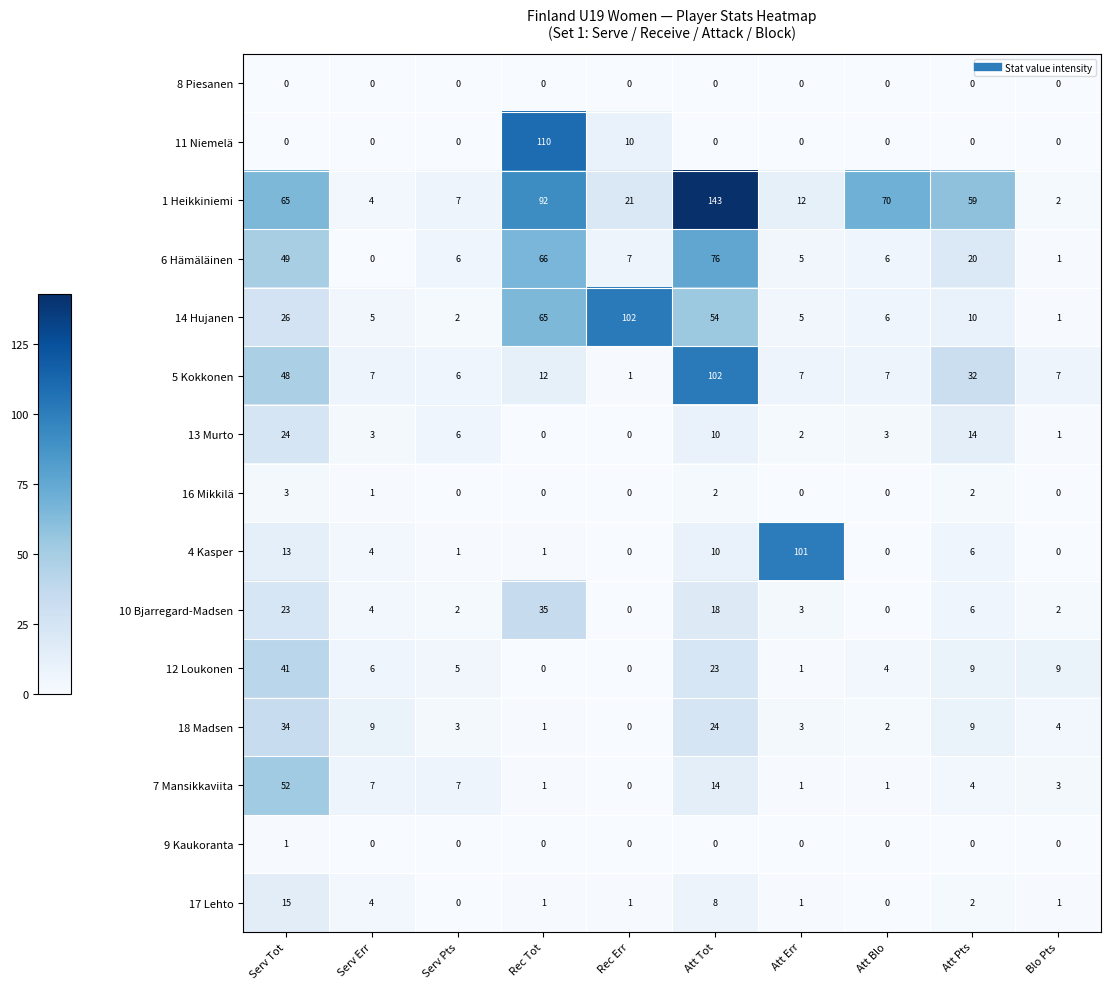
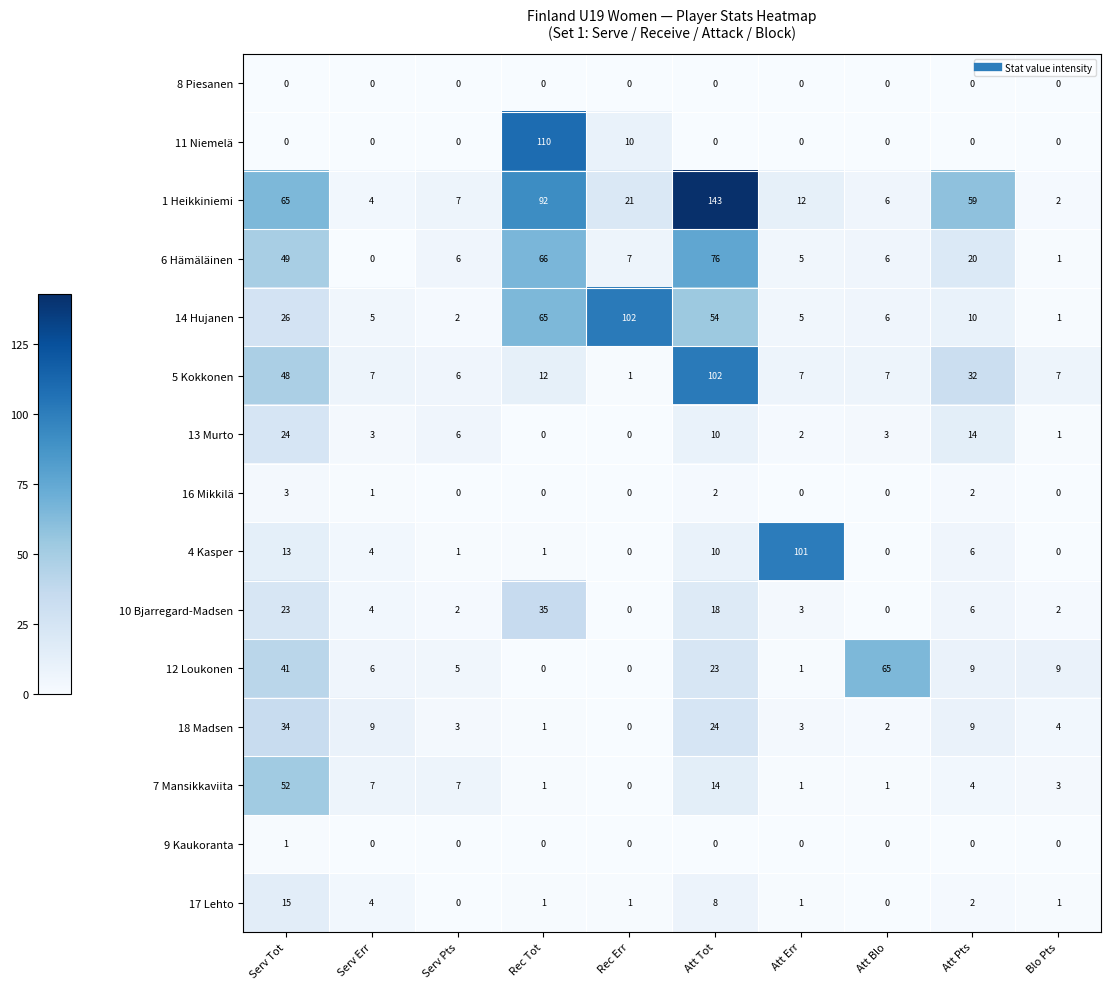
  {
    "8 Piesanen": {
      "Serv Tot": 0,
      "Serv Err": 0,
      "Serv Pts": 0,
      "Rec Tot": 0,
      "Rec Err": 0,
      "Att Tot": 0,
      "Att Err": 0,
      "Att Blo": 0,
      "Att Pts": 0,
      "Blo Pts": 0
    },
    "11 Niemelä": {
      "Serv Tot": 0,
      "Serv Err": 0,
      "Serv Pts": 0,
      "Rec Tot": 110,
      "Rec Err": 10,
      "Att Tot": 0,
      "Att Err": 0,
      "Att Blo": 0,
      "Att Pts": 0,
      "Blo Pts": 0
    },
    "1 Heikkiniemi": {
      "Serv Tot": 65,
      "Serv Err": 4,
      "Serv Pts": 7,
      "Rec Tot": 92,
      "Rec Err": 21,
      "Att Tot": 143,
      "Att Err": 12,
-     "Att Blo": 70,
+     "Att Blo": 6,
      "Att Pts": 59,
      "Blo Pts": 2
    },
    "6 Hämäläinen": {
      "Serv Tot": 49,
      "Serv Err": 0,
      "Serv Pts": 6,
      "Rec Tot": 66,
      "Rec Err": 7,
      "Att Tot": 76,
      "Att Err": 5,
      "Att Blo": 6,
      "Att Pts": 20,
      "Blo Pts": 1
    },
    "14 Hujanen": {
      "Serv Tot": 26,
      "Serv Err": 5,
      "Serv Pts": 2,
      "Rec Tot": 65,
      "Rec Err": 102,
      "Att Tot": 54,
      "Att Err": 5,
      "Att Blo": 6,
      "Att Pts": 10,
      "Blo Pts": 1
    },
    "5 Kokkonen": {
      "Serv Tot": 48,
      "Serv Err": 7,
      "Serv Pts": 6,
      "Rec Tot": 12,
      "Rec Err": 1,
      "Att Tot": 102,
      "Att Err": 7,
      "Att Blo": 7,
      "Att Pts": 32,
      "Blo Pts": 7
    },
    "13 Murto": {
      "Serv Tot": 24,
      "Serv Err": 3,
      "Serv Pts": 6,
      "Rec Tot": 0,
      "Rec Err": 0,
      "Att Tot": 10,
      "Att Err": 2,
      "Att Blo": 3,
      "Att Pts": 14,
      "Blo Pts": 1
    },
    "16 Mikkilä": {
      "Serv Tot": 3,
      "Serv Err": 1,
      "Serv Pts": 0,
      "Rec Tot": 0,
      "Rec Err": 0,
      "Att Tot": 2,
      "Att Err": 0,
      "Att Blo": 0,
      "Att Pts": 2,
      "Blo Pts": 0
    },
    "4 Kasper": {
      "Serv Tot": 13,
      "Serv Err": 4,
      "Serv Pts": 1,
      "Rec Tot": 1,
      "Rec Err": 0,
      "Att Tot": 10,
      "Att Err": 101,
      "Att Blo": 0,
      "Att Pts": 6,
      "Blo Pts": 0
    },
    "10 Bjarregard-Madsen": {
      "Serv Tot": 23,
      "Serv Err": 4,
      "Serv Pts": 2,
      "Rec Tot": 35,
      "Rec Err": 0,
      "Att Tot": 18,
      "Att Err": 3,
      "Att Blo": 0,
      "Att Pts": 6,
      "Blo Pts": 2
    },
    "12 Loukonen": {
      "Serv Tot": 41,
      "Serv Err": 6,
      "Serv Pts": 5,
      "Rec Tot": 0,
      "Rec Err": 0,
      "Att Tot": 23,
      "Att Err": 1,
-     "Att Blo": 4,
+     "Att Blo": 65,
      "Att Pts": 9,
      "Blo Pts": 9
    },
    "18 Madsen": {
      "Serv Tot": 34,
      "Serv Err": 9,
      "Serv Pts": 3,
      "Rec Tot": 1,
      "Rec Err": 0,
      "Att Tot": 24,
      "Att Err": 3,
      "Att Blo": 2,
      "Att Pts": 9,
      "Blo Pts": 4
    },
    "7 Mansikkaviita": {
      "Serv Tot": 52,
      "Serv Err": 7,
      "Serv Pts": 7,
      "Rec Tot": 1,
      "Rec Err": 0,
      "Att Tot": 14,
      "Att Err": 1,
      "Att Blo": 1,
      "Att Pts": 4,
      "Blo Pts": 3
    },
    "9 Kaukoranta": {
      "Serv Tot": 1,
      "Serv Err": 0,
      "Serv Pts": 0,
      "Rec Tot": 0,
      "Rec Err": 0,
      "Att Tot": 0,
      "Att Err": 0,
      "Att Blo": 0,
      "Att Pts": 0,
      "Blo Pts": 0
    },
    "17 Lehto": {
      "Serv Tot": 15,
      "Serv Err": 4,
      "Serv Pts": 0,
      "Rec Tot": 1,
      "Rec Err": 1,
      "Att Tot": 8,
      "Att Err": 1,
      "Att Blo": 0,
      "Att Pts": 2,
      "Blo Pts": 1
    }
  }
